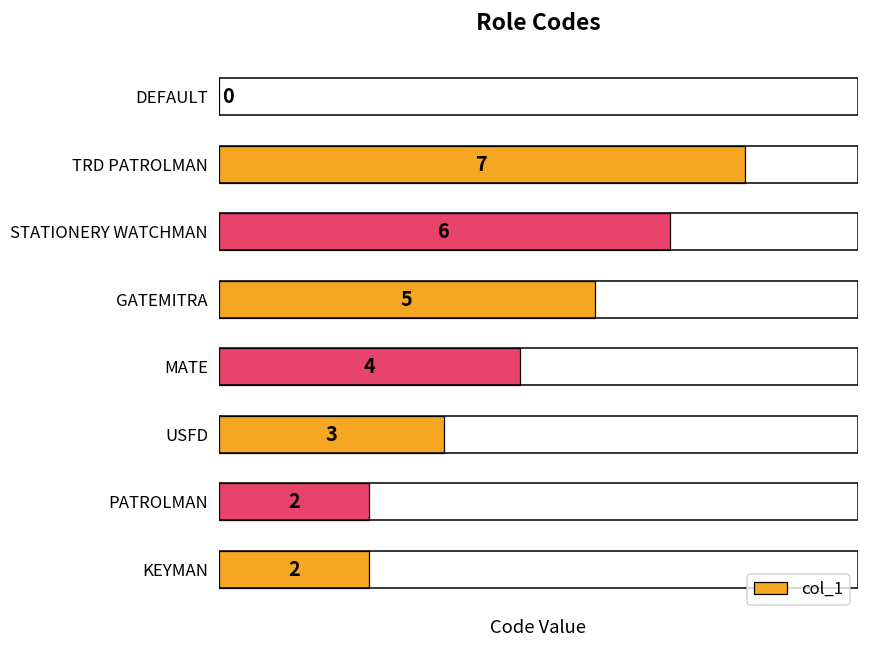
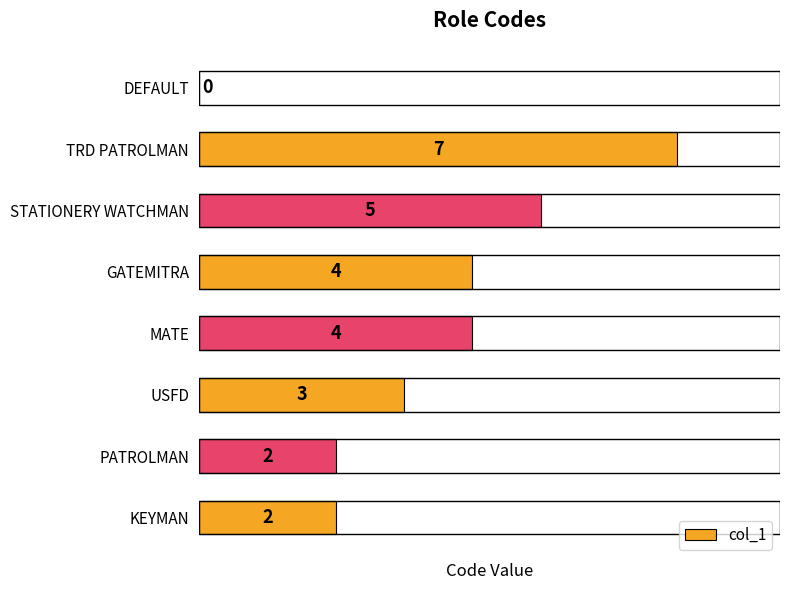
  {
    "DEFAULT": 0,
    "TRD PATROLMAN": 7,
-   "STATIONERY WATCHMAN": 6,
-   "GATEMITRA": 5,
+   "STATIONERY WATCHMAN": 5,
+   "GATEMITRA": 4,
    "MATE": 4,
    "USFD": 3,
    "PATROLMAN": 2,
    "KEYMAN": 2
  }
